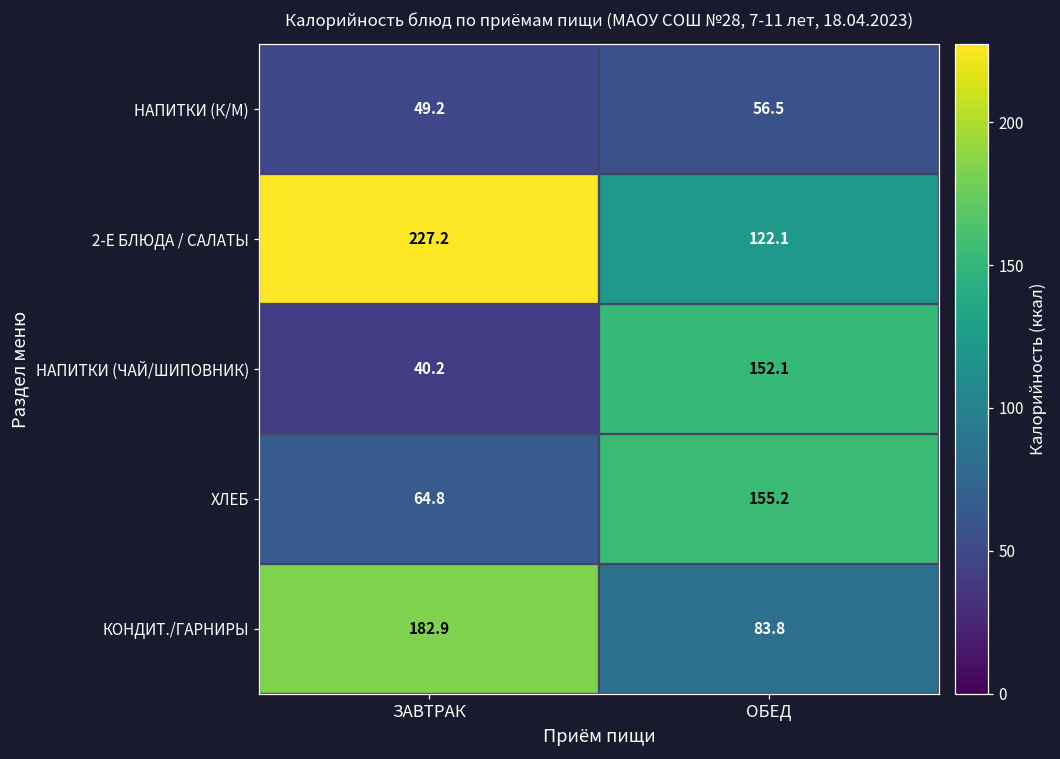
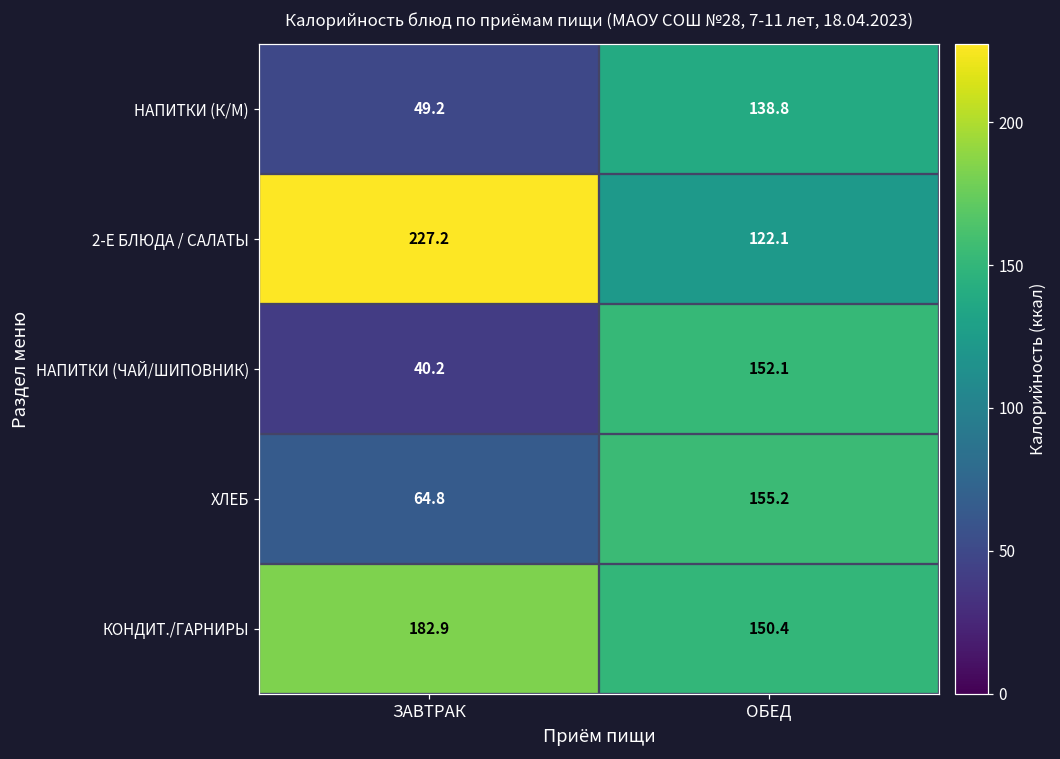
  {
    "НАПИТКИ (К/М)": {
      "ЗАВТРАК": 49.2,
-     "ОБЕД": 56.5
+     "ОБЕД": 138.8
    },
    "2-Е БЛЮДА / САЛАТЫ": {
      "ЗАВТРАК": 227.2,
      "ОБЕД": 122.1
    },
    "НАПИТКИ (ЧАЙ/ШИПОВНИК)": {
      "ЗАВТРАК": 40.2,
      "ОБЕД": 152.1
    },
    "ХЛЕБ": {
      "ЗАВТРАК": 64.8,
      "ОБЕД": 155.2
    },
    "КОНДИТ./ГАРНИРЫ": {
      "ЗАВТРАК": 182.9,
-     "ОБЕД": 83.8
+     "ОБЕД": 150.4
    }
  }
